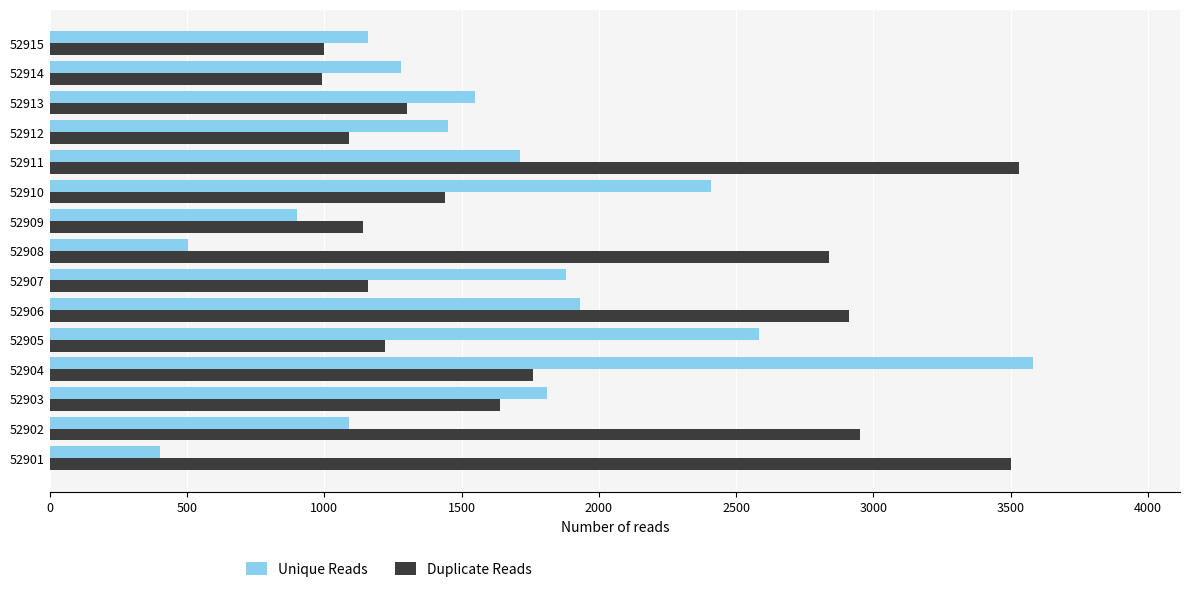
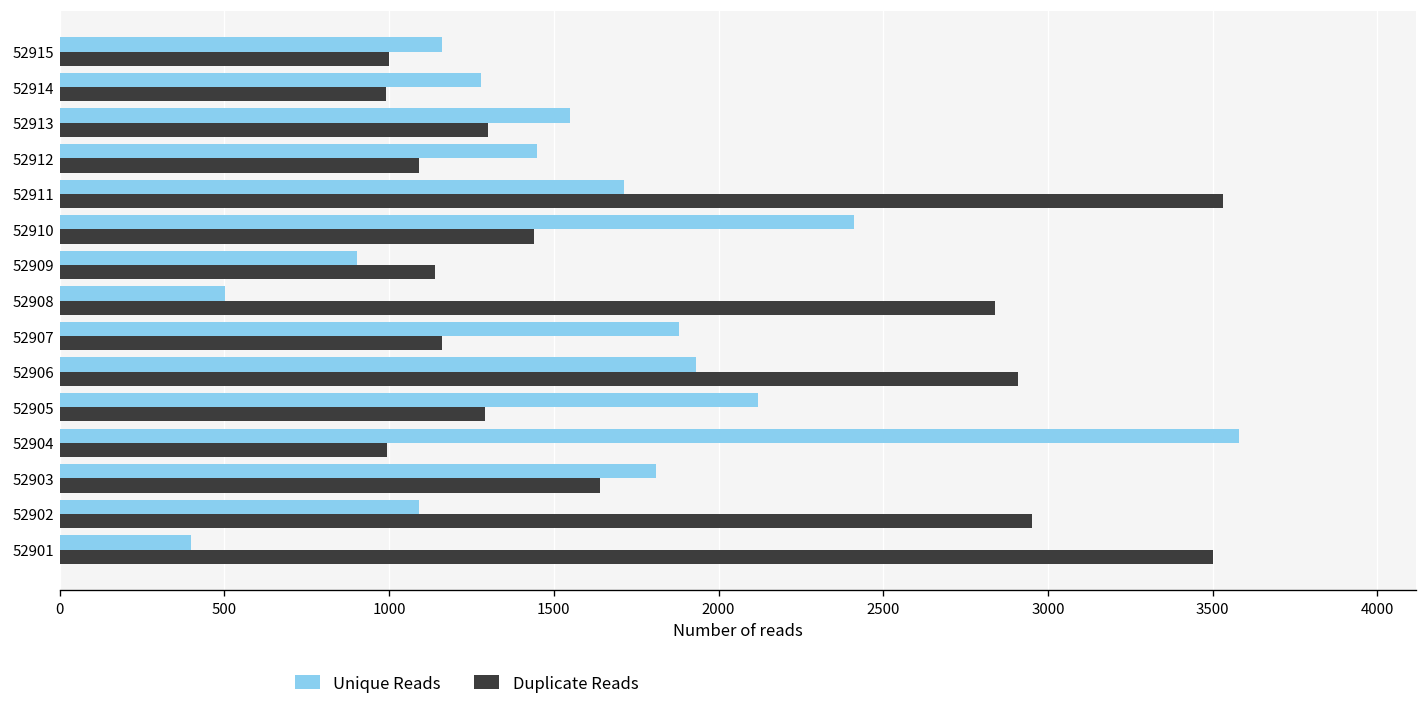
  {
    "Unique Reads": {
      "52915": 1160,
      "52914": 1280,
      "52913": 1550,
      "52912": 1450,
      "52911": 1710,
      "52910": 2410,
      "52909": 900,
      "52908": 500,
      "52907": 1880,
      "52906": 1930,
-     "52905": 2580,
+     "52905": 2120,
      "52904": 3580,
      "52903": 1810,
      "52902": 1090,
      "52901": 400
    },
    "Duplicate Reads": {
      "52915": 1000,
      "52914": 990,
      "52913": 1300,
      "52912": 1090,
      "52911": 3530,
      "52910": 1440,
      "52909": 1140,
      "52908": 2840,
      "52907": 1160,
      "52906": 2910,
-     "52905": 1220,
-     "52904": 1760,
+     "52905": 1290,
+     "52904": 990,
      "52903": 1640,
      "52902": 2950,
      "52901": 3500
    }
  }
